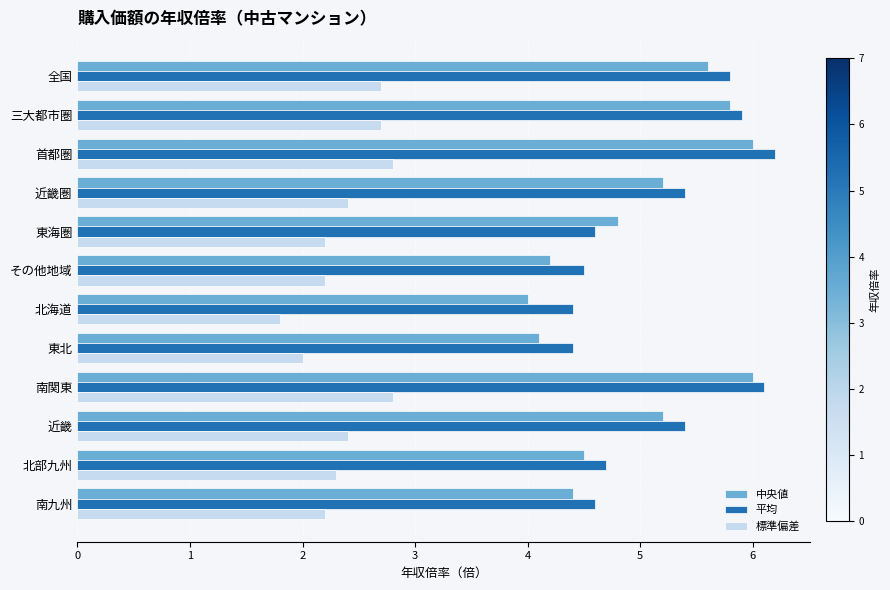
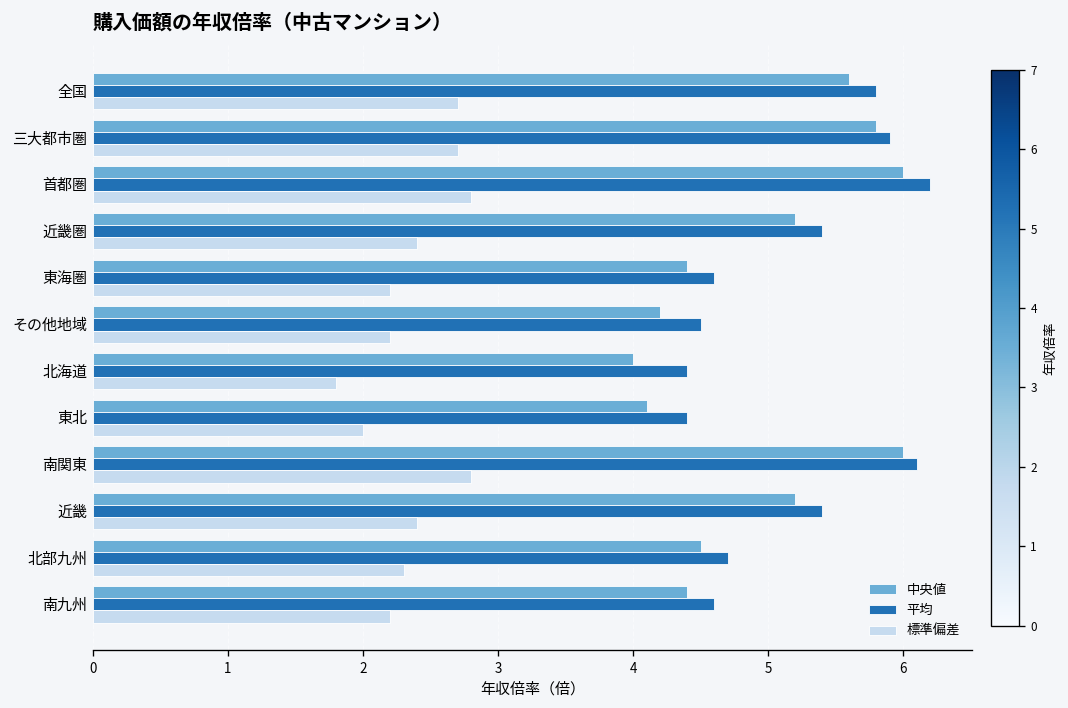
  {
    "中央値": {
      "全国": 5.6,
      "三大都市圏": 5.8,
      "首都圏": 6.0,
      "近畿圏": 5.2,
-     "東海圏": 4.8,
+     "東海圏": 4.4,
      "その他地域": 4.2,
      "北海道": 4.0,
      "東北": 4.1,
      "南関東": 6.0,
      "近畿": 5.2,
      "北部九州": 4.5,
      "南九州": 4.4
    },
    "平均": {
      "全国": 5.8,
      "三大都市圏": 5.9,
      "首都圏": 6.2,
      "近畿圏": 5.4,
      "東海圏": 4.6,
      "その他地域": 4.5,
      "北海道": 4.4,
      "東北": 4.4,
      "南関東": 6.1,
      "近畿": 5.4,
      "北部九州": 4.7,
      "南九州": 4.6
    },
    "標準偏差": {
      "全国": 2.7,
      "三大都市圏": 2.7,
      "首都圏": 2.8,
      "近畿圏": 2.4,
      "東海圏": 2.2,
      "その他地域": 2.2,
      "北海道": 1.8,
      "東北": 2.0,
      "南関東": 2.8,
      "近畿": 2.4,
      "北部九州": 2.3,
      "南九州": 2.2
    }
  }
